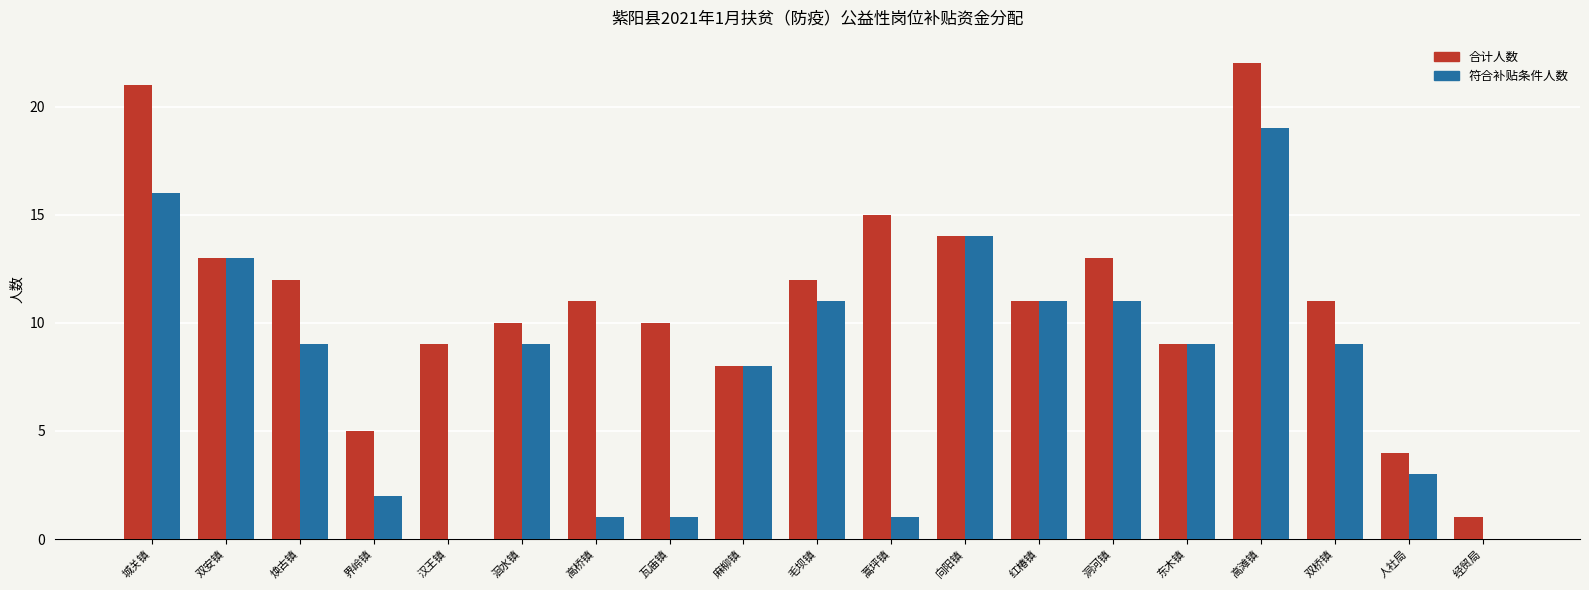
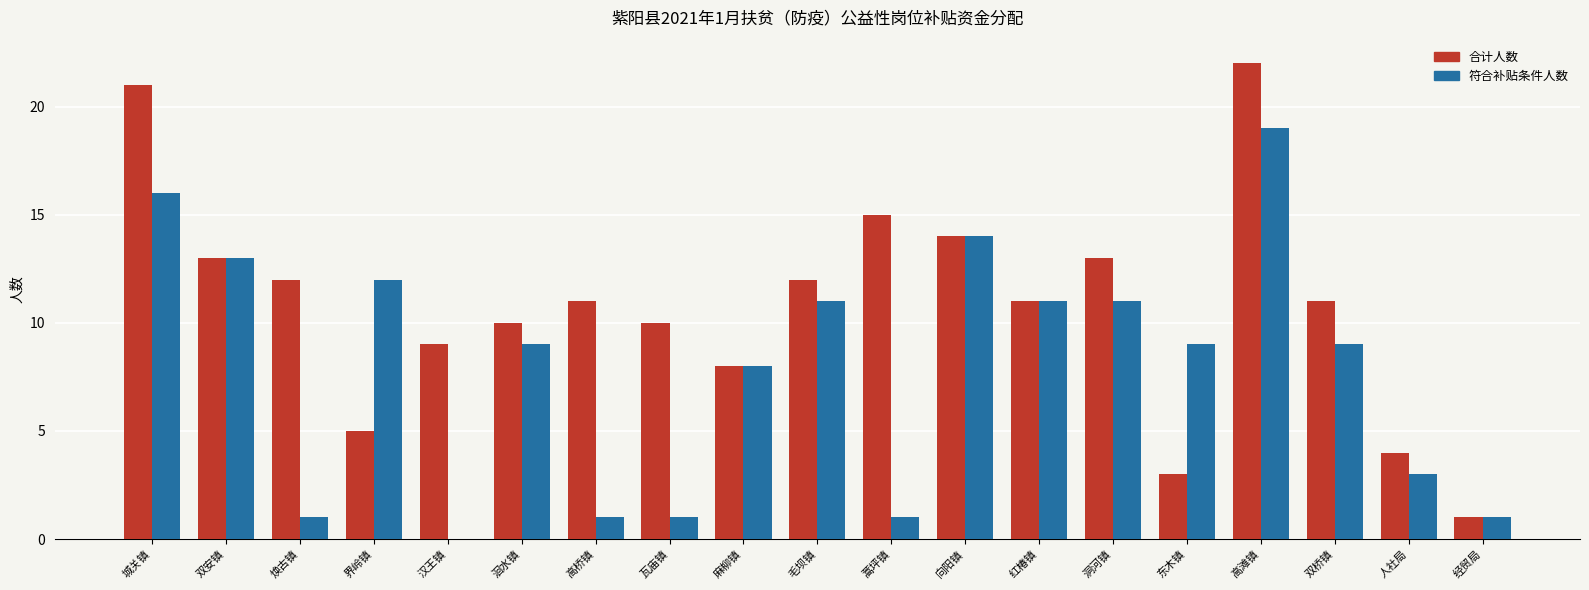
  {
    "合计人数": {
      "城关镇": 21,
      "双安镇": 13,
      "焕古镇": 12,
      "界岭镇": 5,
      "汉王镇": 9,
      "洄水镇": 10,
      "高桥镇": 11,
      "瓦庙镇": 10,
      "麻柳镇": 8,
      "毛坝镇": 12,
      "蒿坪镇": 15,
      "向阳镇": 14,
      "红椿镇": 11,
      "洞河镇": 13,
-     "东木镇": 9,
+     "东木镇": 3,
      "高滩镇": 22,
      "双桥镇": 11,
      "人社局": 4,
      "经贸局": 1
    },
    "符合补贴条件人数": {
      "城关镇": 16,
      "双安镇": 13,
-     "焕古镇": 9,
-     "界岭镇": 2,
+     "焕古镇": 1,
+     "界岭镇": 12,
      "汉王镇": 0,
      "洄水镇": 9,
      "高桥镇": 1,
      "瓦庙镇": 1,
      "麻柳镇": 8,
      "毛坝镇": 11,
      "蒿坪镇": 1,
      "向阳镇": 14,
      "红椿镇": 11,
      "洞河镇": 11,
      "东木镇": 9,
      "高滩镇": 19,
      "双桥镇": 9,
      "人社局": 3,
-     "经贸局": 0
+     "经贸局": 1
    }
  }
